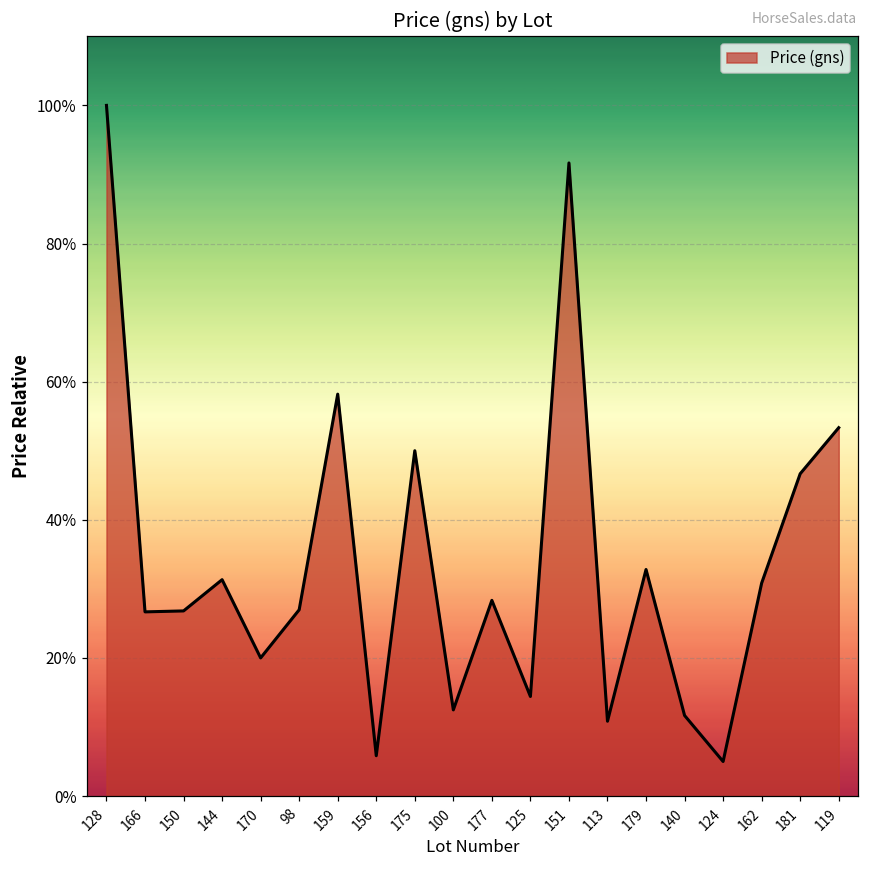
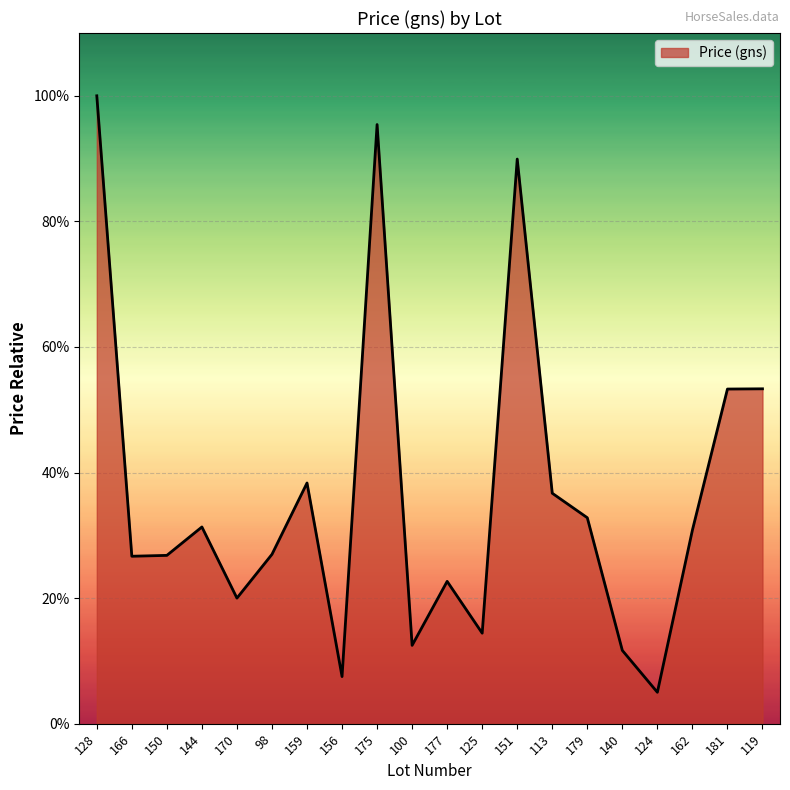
  {
    "128": "100%",
    "166": "27%",
    "150": "27%",
    "144": "31%",
    "170": "20%",
    "98": "27%",
-   "159": "58%",
-   "156": "6%",
-   "175": "50%",
+   "159": "38%",
+   "156": "8%",
+   "175": "95%",
    "100": "12%",
-   "177": "28%",
+   "177": "23%",
    "125": "14%",
-   "151": "92%",
-   "113": "11%",
+   "151": "90%",
+   "113": "37%",
    "179": "33%",
    "140": "12%",
    "124": "5%",
    "162": "31%",
-   "181": "47%",
+   "181": "53%",
    "119": "53%"
  }
